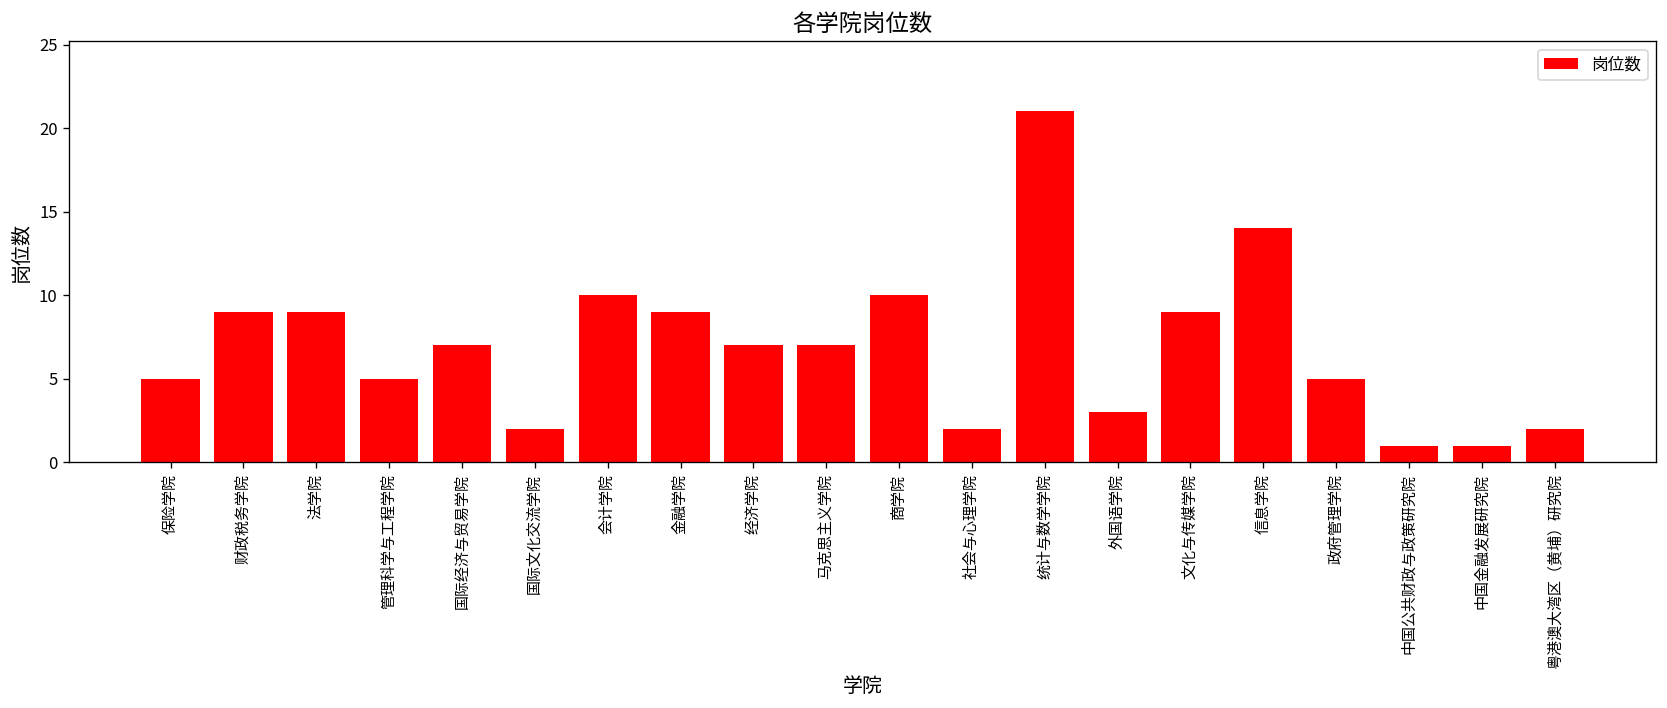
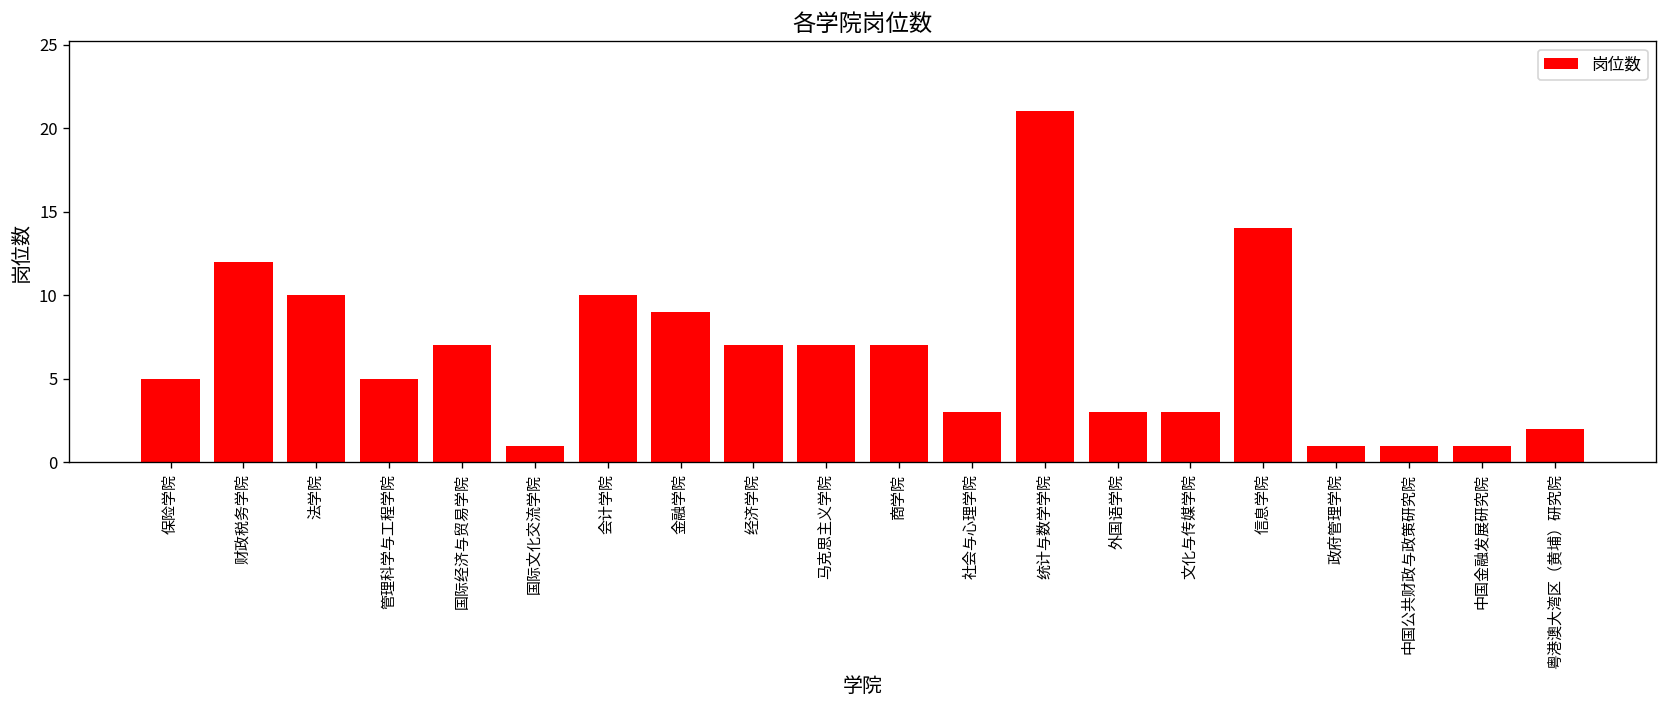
  {
    "保险学院": 5,
-   "财政税务学院": 9,
-   "法学院": 9,
+   "财政税务学院": 12,
+   "法学院": 10,
    "管理科学与工程学院": 5,
    "国际经济与贸易学院": 7,
-   "国际文化交流学院": 2,
+   "国际文化交流学院": 1,
    "会计学院": 10,
    "金融学院": 9,
    "经济学院": 7,
    "马克思主义学院": 7,
-   "商学院": 10,
-   "社会与心理学院": 2,
+   "商学院": 7,
+   "社会与心理学院": 3,
    "统计与数学学院": 21,
    "外国语学院": 3,
-   "文化与传媒学院": 9,
+   "文化与传媒学院": 3,
    "信息学院": 14,
-   "政府管理学院": 5,
+   "政府管理学院": 1,
    "中国公共财政与政策研究院": 1,
    "中国金融发展研究院": 1,
    "粤港澳大湾区（黄埔）研究院": 2
  }
